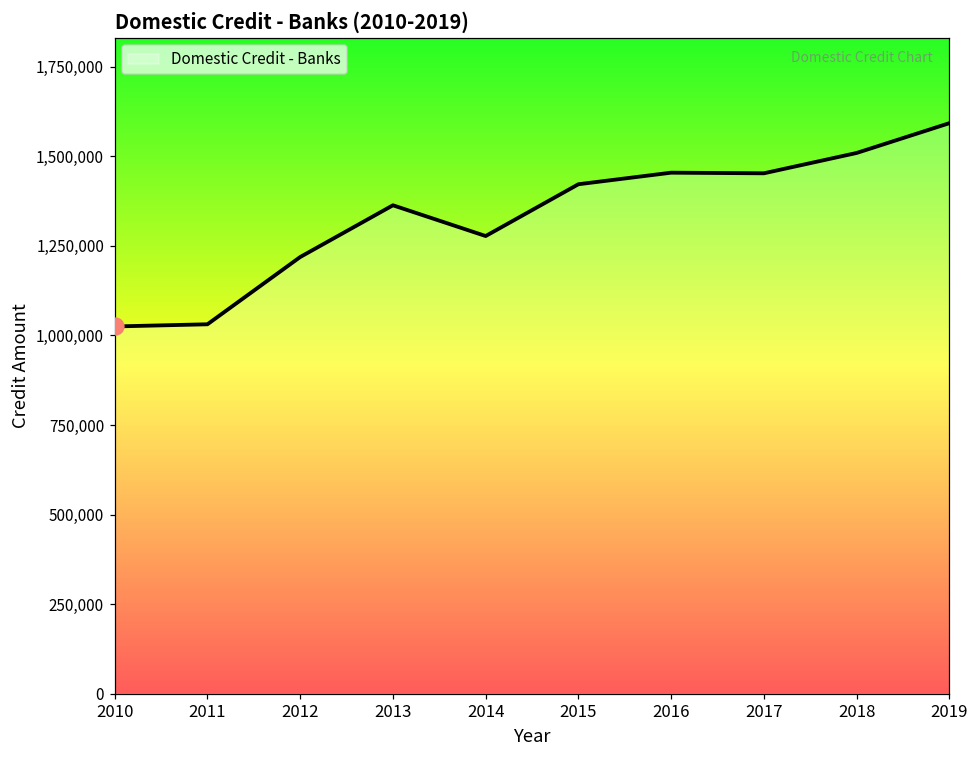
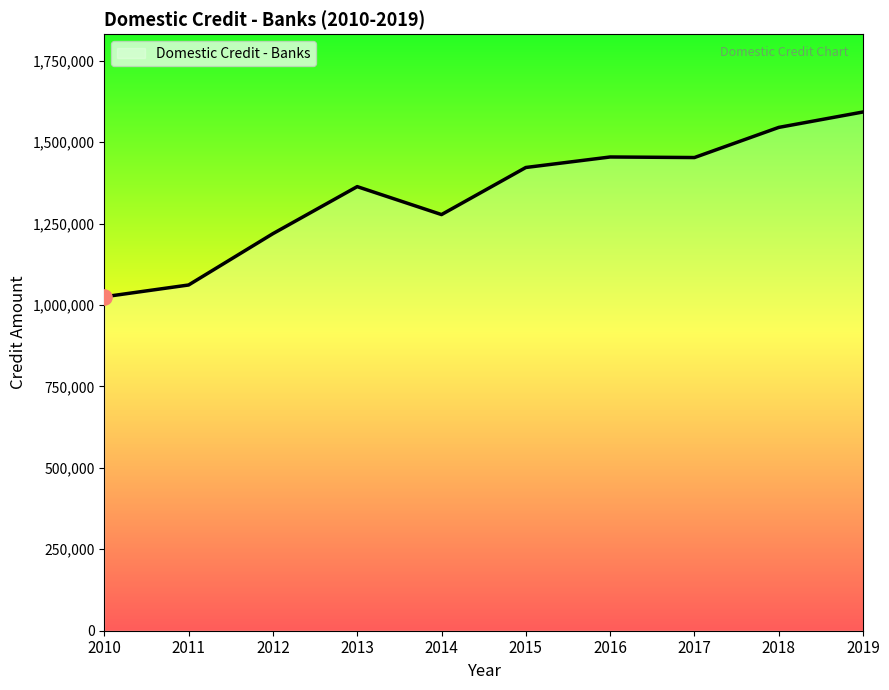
  {
    "Domestic Credit - Banks": {
-     "2011": "1,030,000",
+     "2011": "1,060,000",
      "2012": "1,220,000",
      "2013": "1,360,000",
      "2014": "1,280,000",
      "2015": "1,420,000",
      "2016": "1,450,000",
      "2017": "1,450,000",
-     "2018": "1,510,000",
+     "2018": "1,550,000",
      "2019": "1,590,000"
    }
  }
